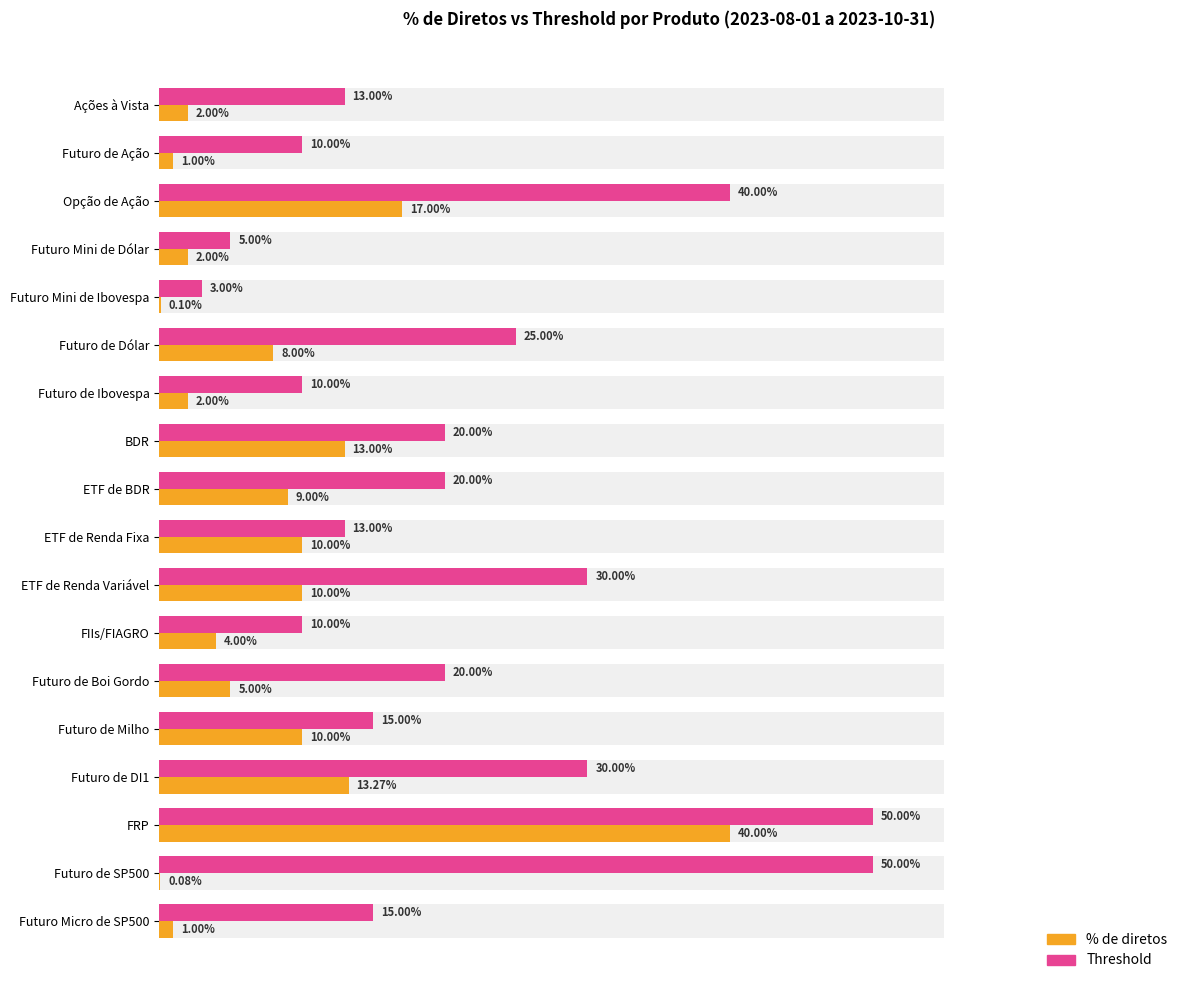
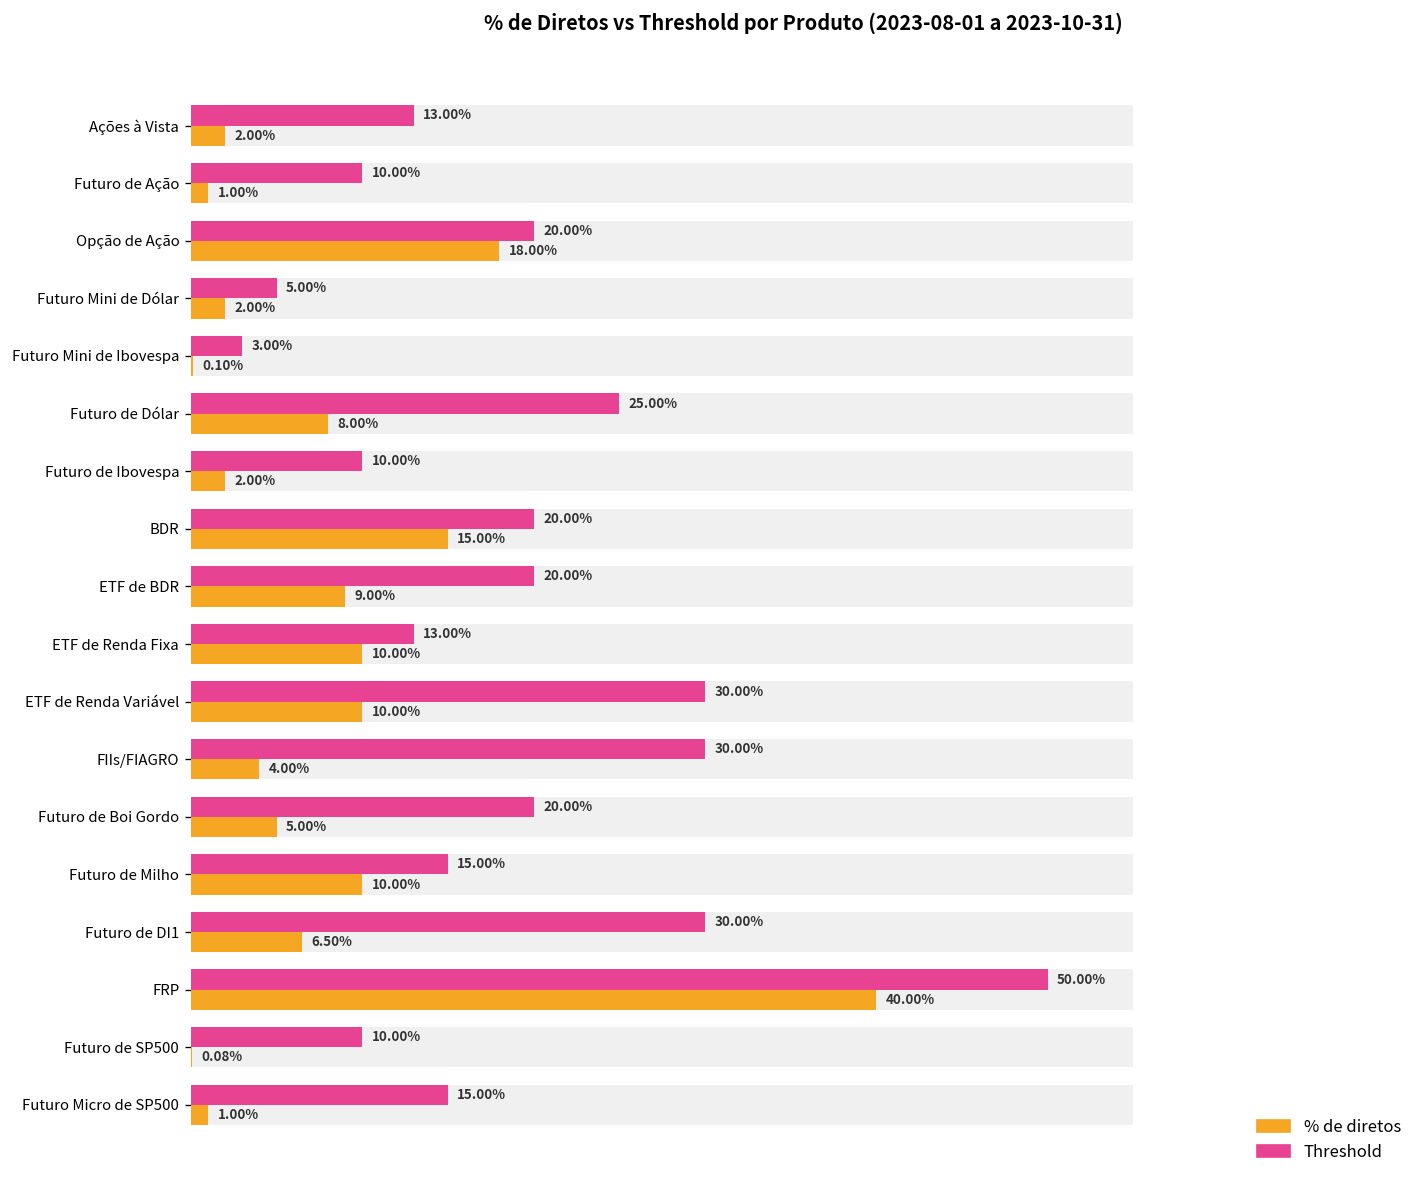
  {
    "% de diretos": {
-     "Opção de Ação": "17.00%",
+     "Opção de Ação": "18.00%",
      "Futuro Mini de Ibovespa": "0.10%",
-     "BDR": "13.00%",
-     "Futuro de DI1": "13.27%",
+     "BDR": "15.00%",
+     "Futuro de DI1": "6.50%",
      "Futuro de SP500": "0.08%"
    },
    "Threshold": {
-     "Opção de Ação": "40.00%",
-     "FIIs/FIAGRO": "10.00%",
-     "Futuro de SP500": "50.00%"
+     "Opção de Ação": "20.00%",
+     "FIIs/FIAGRO": "30.00%",
+     "Futuro de SP500": "10.00%"
    }
  }
